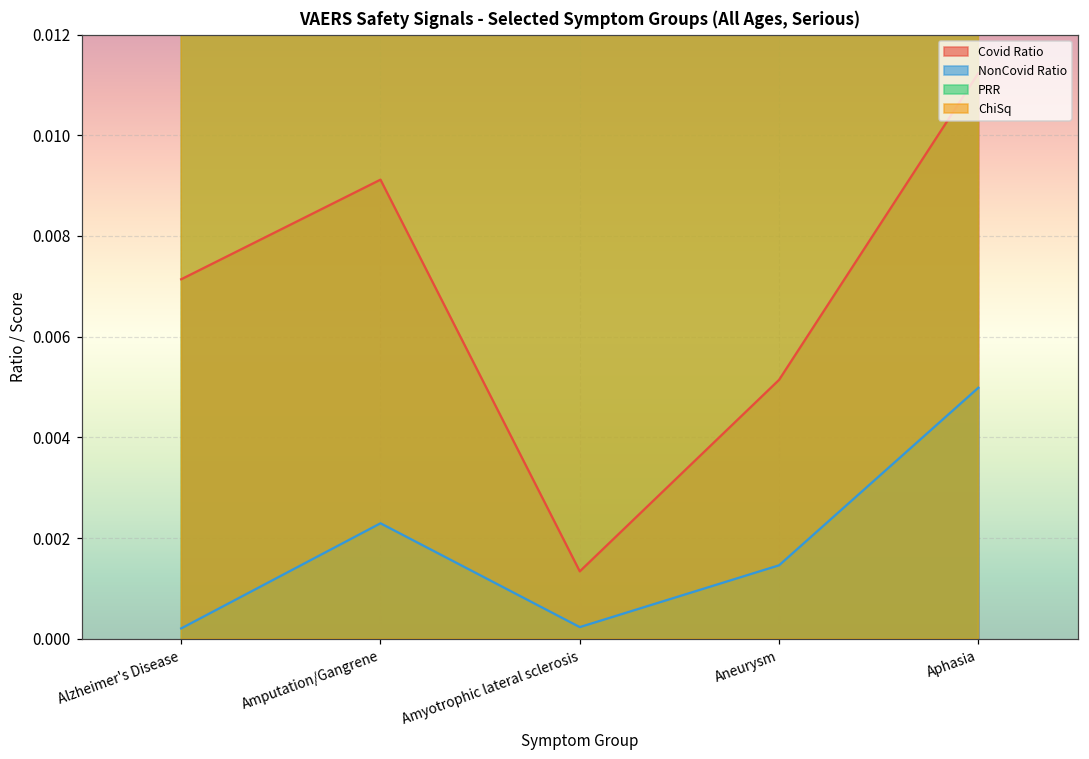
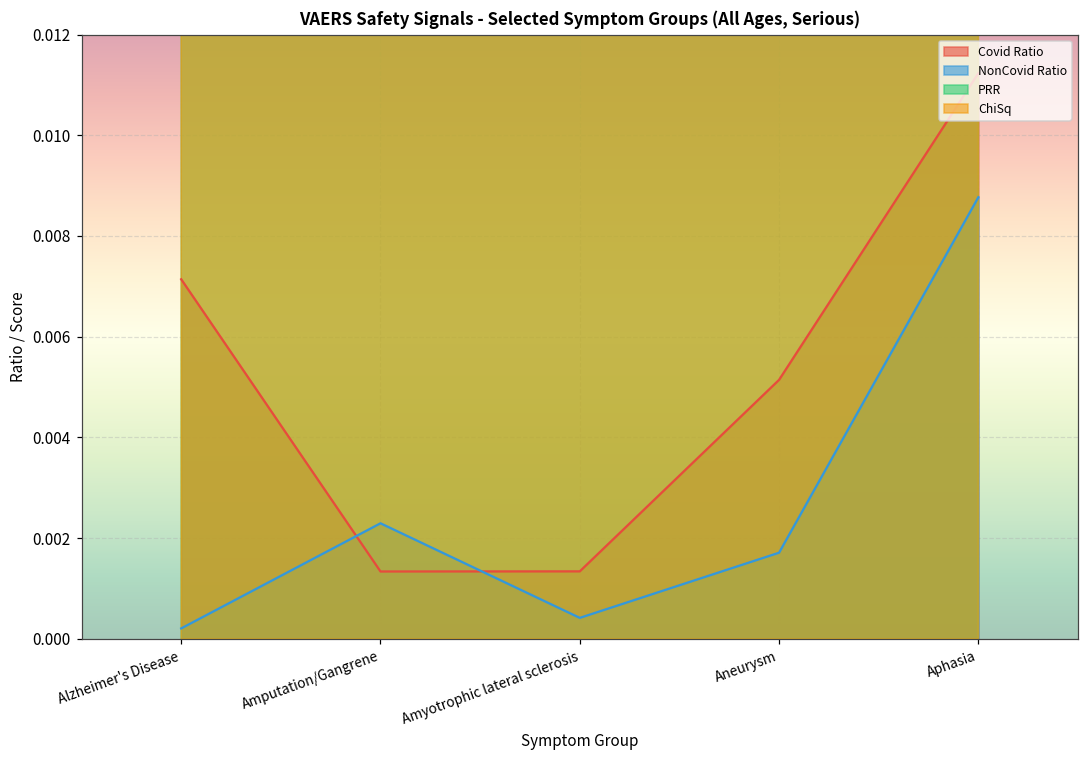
  {
    "Covid Ratio": {
      "Alzheimer's Disease": 0.0071,
-     "Amputation/Gangrene": 0.0091,
+     "Amputation/Gangrene": 0.0013,
      "Amyotrophic lateral sclerosis": 0.0013,
      "Aneurysm": 0.0051
    },
    "NonCovid Ratio": {
      "Alzheimer's Disease": 0.0002,
      "Amputation/Gangrene": 0.0023,
-     "Amyotrophic lateral sclerosis": 0.0002,
-     "Aneurysm": 0.0015,
-     "Aphasia": 0.0050
+     "Amyotrophic lateral sclerosis": 0.0004,
+     "Aneurysm": 0.0017,
+     "Aphasia": 0.0088
    }
  }
